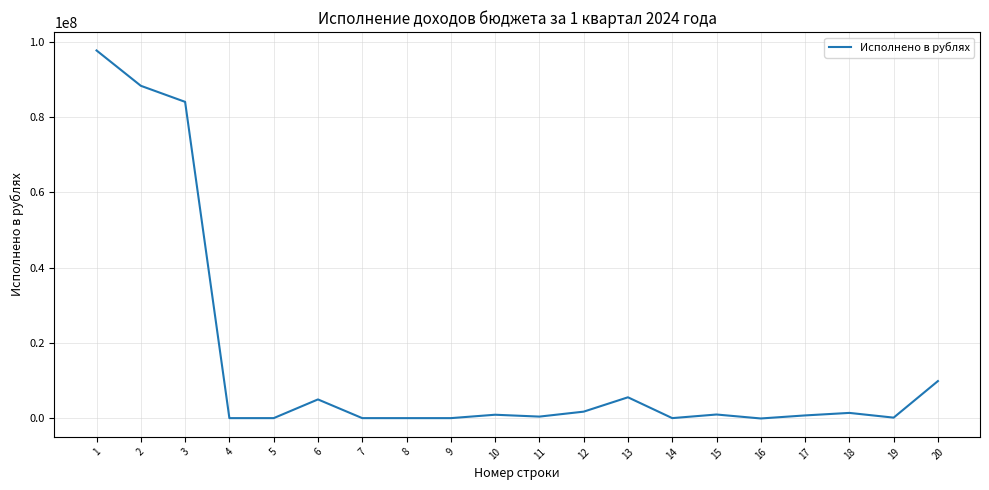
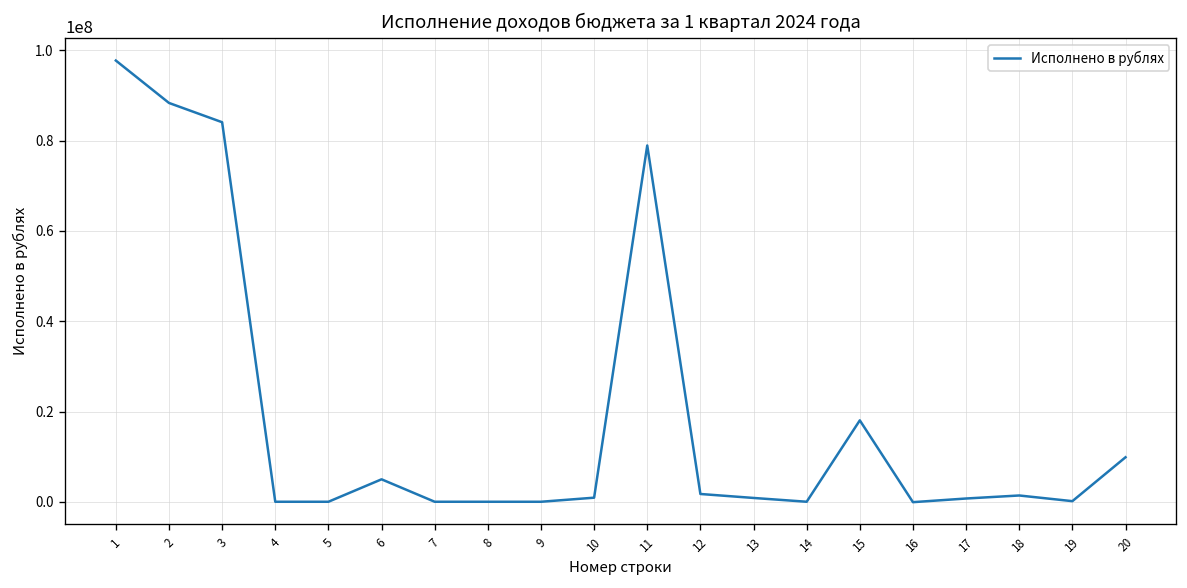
  {
    "1": 98000000,
    "2": 88000000,
    "3": 84000000,
    "4": 0,
    "5": 0,
    "6": 5000000,
    "7": 0,
    "8": 0,
    "9": 0,
    "10": 1000000,
-   "11": 0,
+   "11": 79000000,
    "12": 2000000,
-   "13": 6000000,
+   "13": 1000000,
    "14": 0,
-   "15": 1000000,
+   "15": 18000000,
    "16": 0,
    "17": 1000000,
    "18": 1000000,
    "19": 0,
    "20": 10000000
  }
